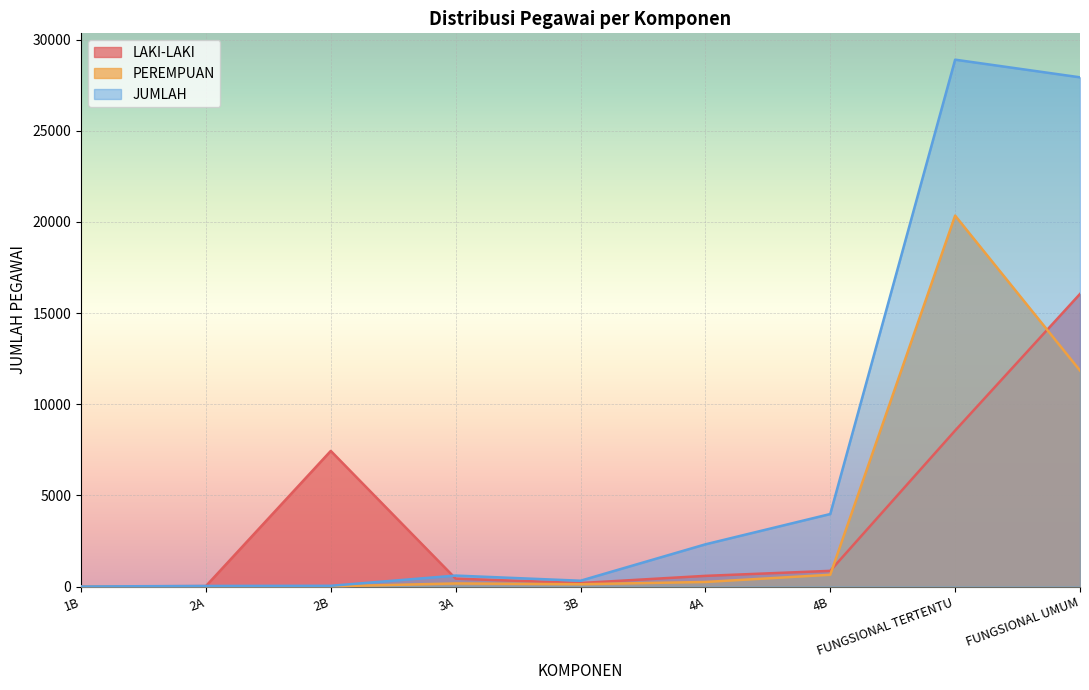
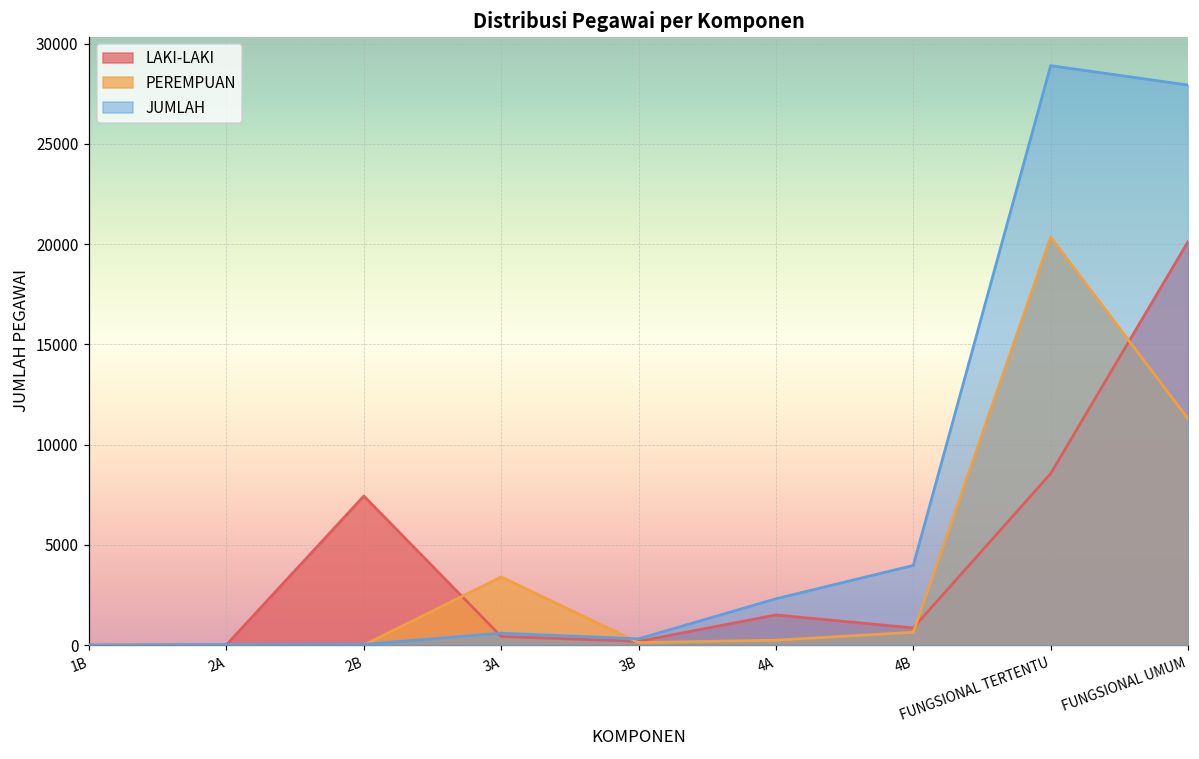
  {
    "LAKI-LAKI": {
      "2B": 7400,
      "3A": 400,
-     "4A": 600,
+     "4A": 1500,
      "4B": 900,
      "FUNGSIONAL TERTENTU": 8600,
-     "FUNGSIONAL UMUM": 16100
+     "FUNGSIONAL UMUM": 20100
    },
    "PEREMPUAN": {
-     "3A": 200,
+     "3A": 3400,
      "4A": 200,
      "4B": 600,
      "FUNGSIONAL TERTENTU": 20300,
-     "FUNGSIONAL UMUM": 11800
+     "FUNGSIONAL UMUM": 11300
    },
    "JUMLAH": {
      "3A": 600,
      "4A": 2300,
      "4B": 4000,
      "FUNGSIONAL TERTENTU": 28900,
      "FUNGSIONAL UMUM": 27900
    }
  }
